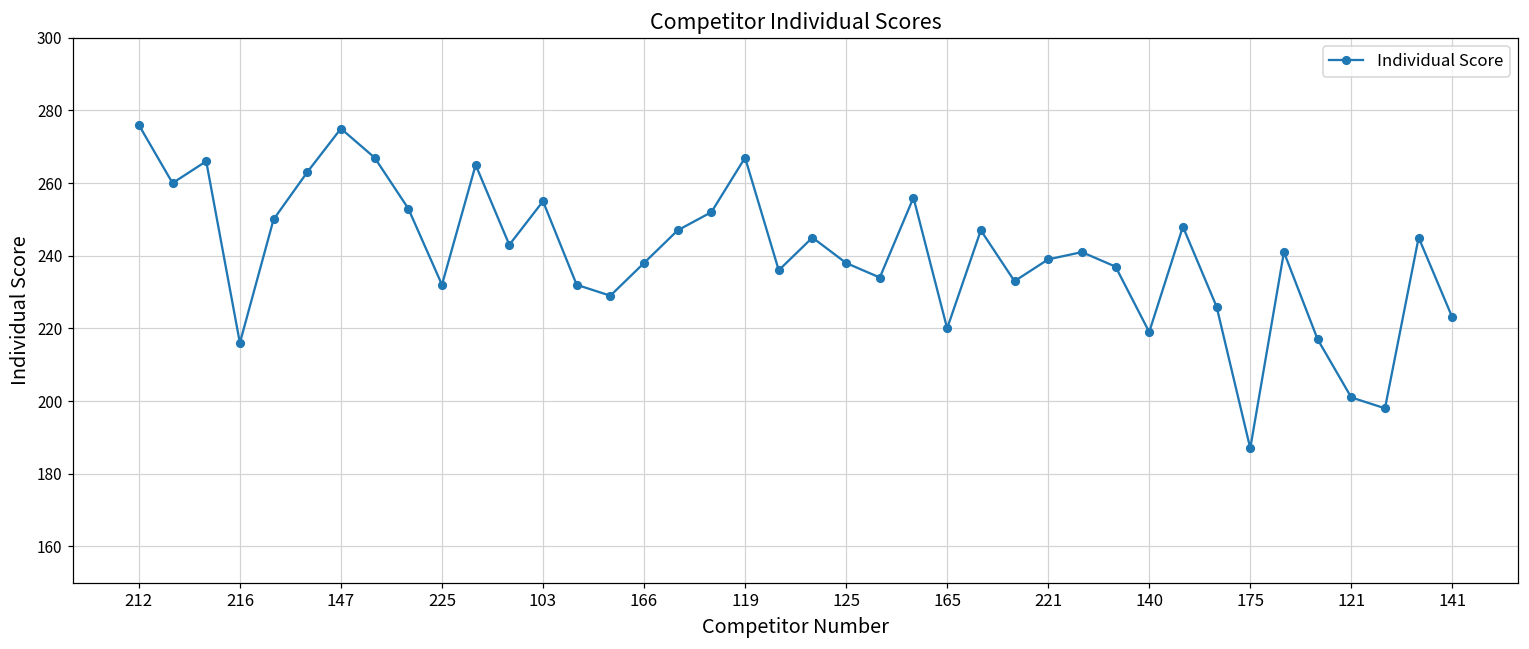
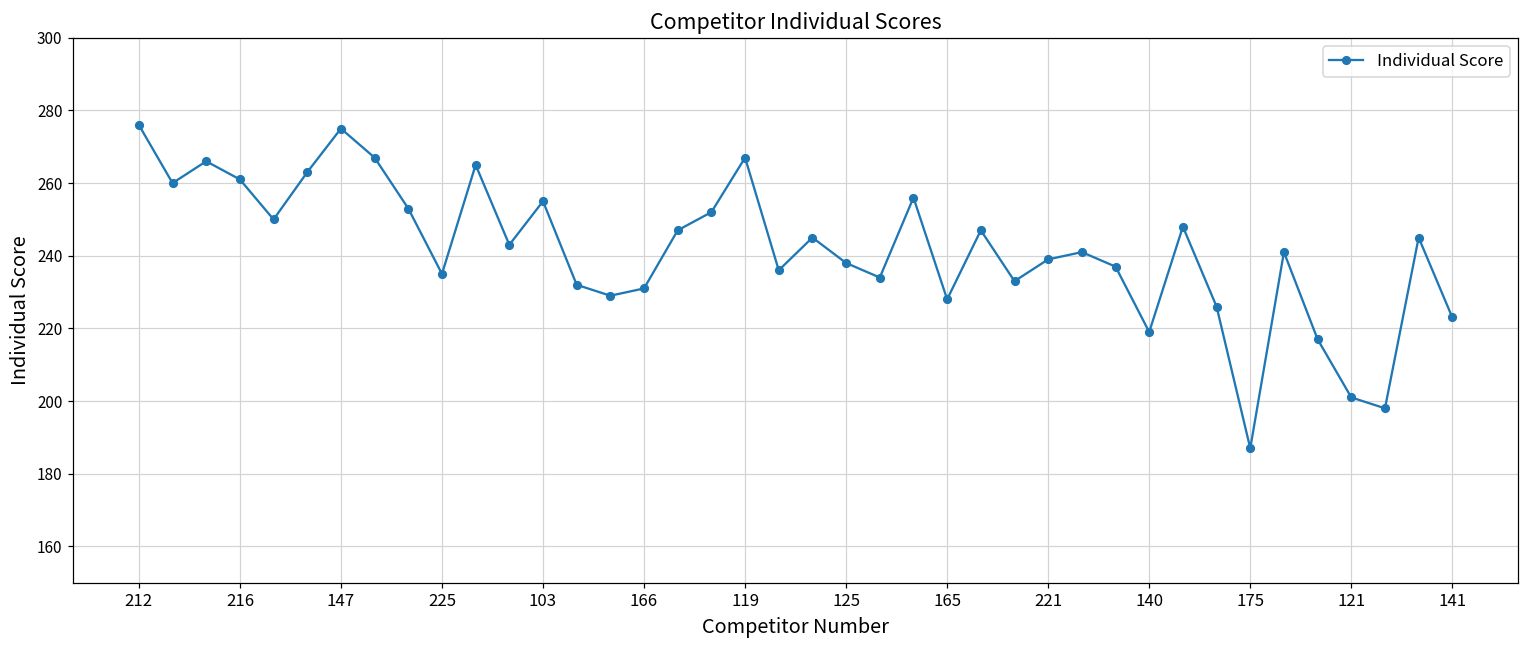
  {
    "212": 276,
-   "216": 216,
+   "216": 261,
    "147": 275,
-   "225": 232,
+   "225": 235,
    "103": 255,
-   "166": 238,
+   "166": 231,
    "119": 267,
    "125": 238,
-   "165": 220,
+   "165": 228,
    "221": 239,
    "140": 219,
    "175": 187,
    "121": 201,
    "141": 223
  }
